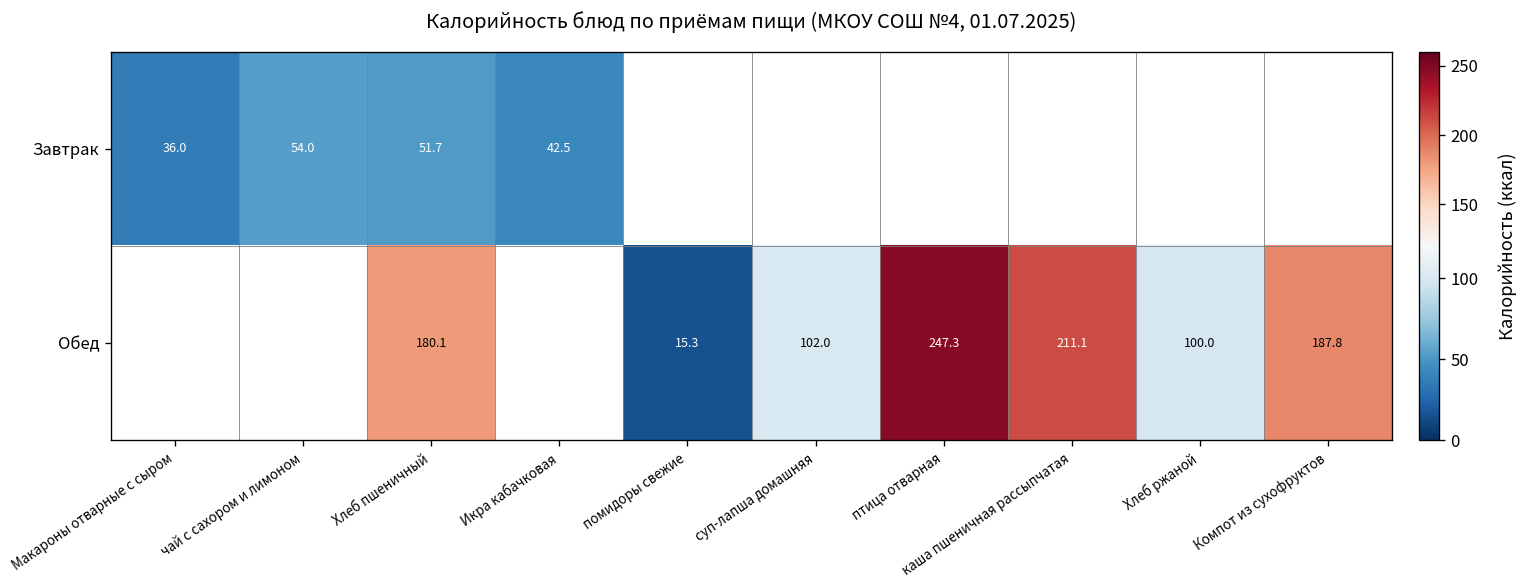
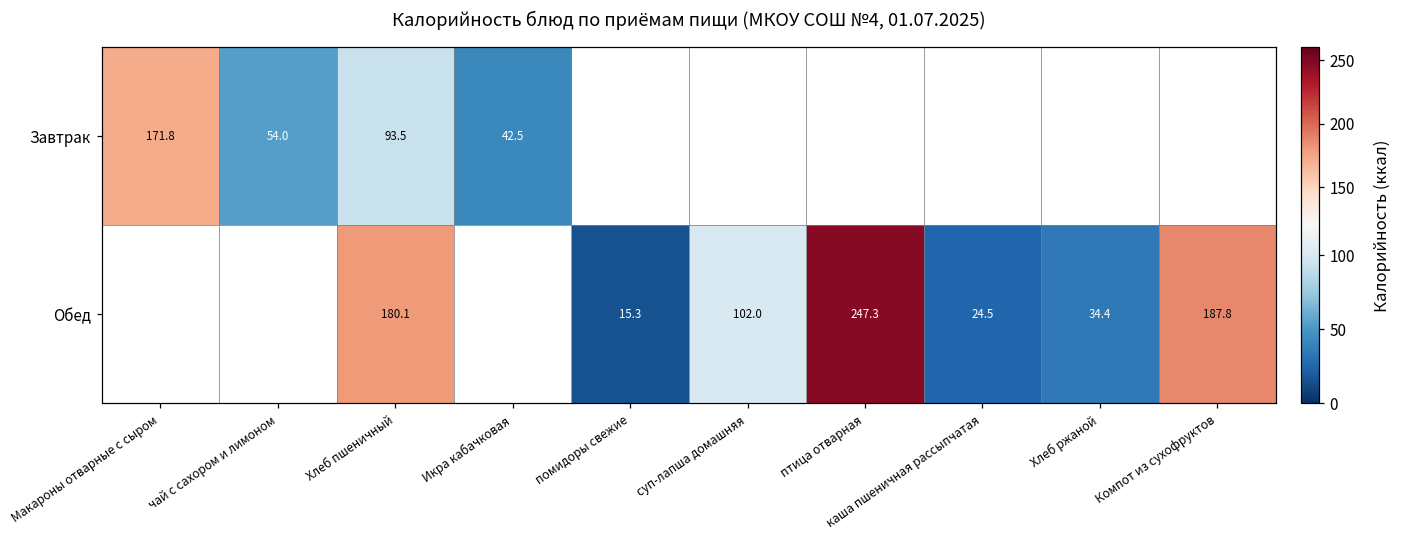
  {
    "Завтрак": {
-     "Макароны отварные с сыром": 36.0,
+     "Макароны отварные с сыром": 171.8,
      "чай с сахором и лимоном": 54.0,
-     "Хлеб пшеничный": 51.7,
+     "Хлеб пшеничный": 93.5,
      "Икра кабачковая": 42.5
    },
    "Обед": {
      "Хлеб пшеничный": 180.1,
      "помидоры свежие": 15.3,
      "суп-лапша домашняя": 102.0,
      "птица отварная": 247.3,
-     "каша пшеничная рассыпчатая": 211.1,
-     "Хлеб ржаной": 100.0,
+     "каша пшеничная рассыпчатая": 24.5,
+     "Хлеб ржаной": 34.4,
      "Компот из сухофруктов": 187.8
    }
  }
